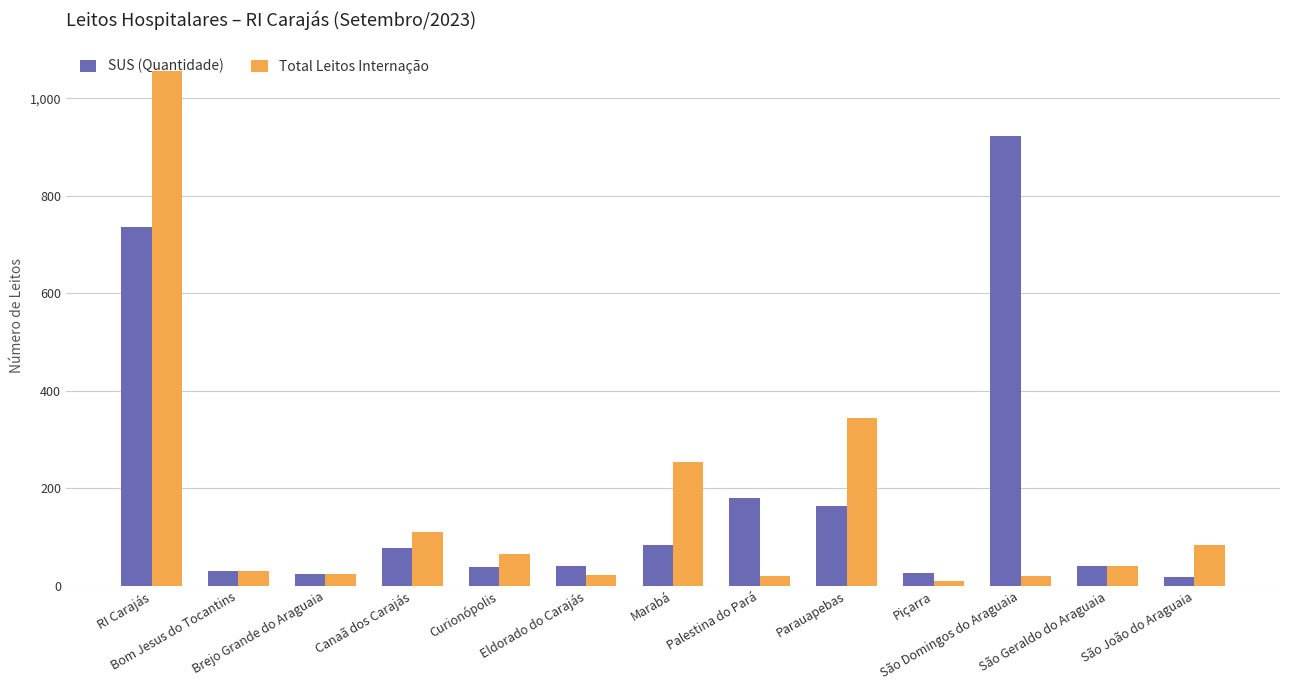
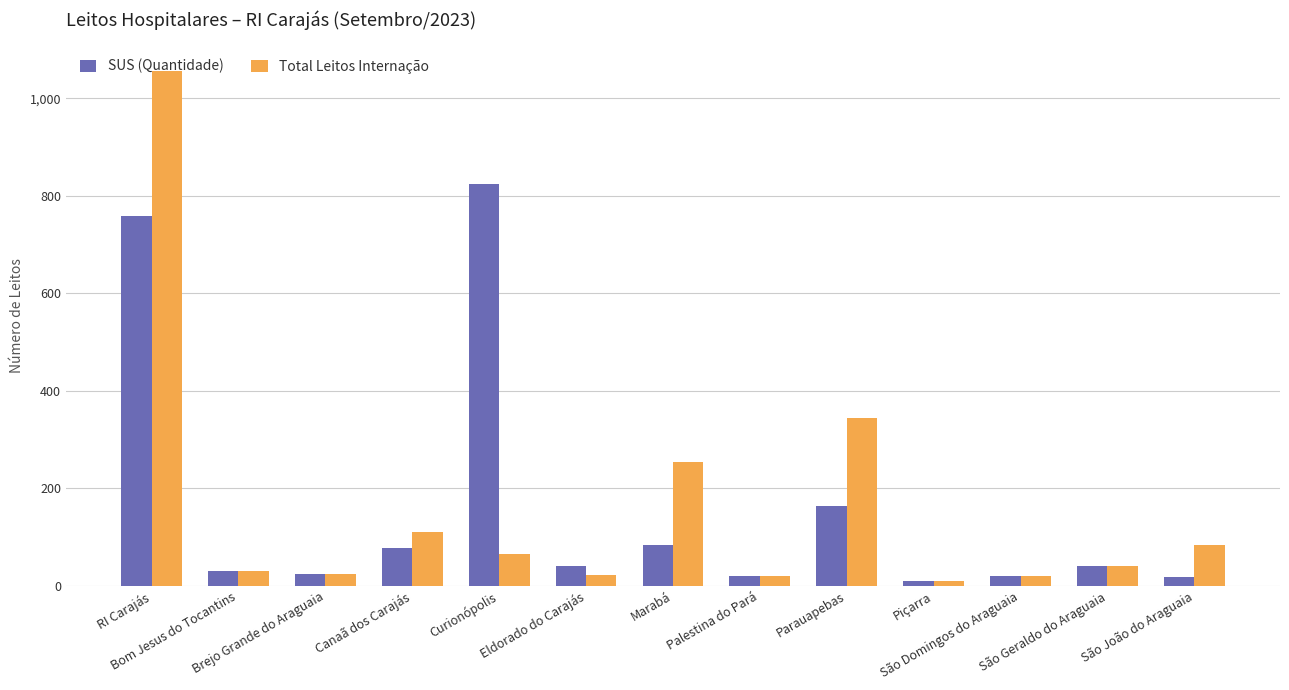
  {
    "SUS (Quantidade)": {
-     "RI Carajás": "740",
+     "RI Carajás": "760",
      "Bom Jesus do Tocantins": "30",
      "Brejo Grande do Araguaia": "20",
      "Canaã dos Carajás": "80",
-     "Curionópolis": "40",
+     "Curionópolis": "830",
      "Eldorado do Carajás": "40",
      "Marabá": "80",
-     "Palestina do Pará": "180",
+     "Palestina do Pará": "20",
      "Parauapebas": "160",
-     "Piçarra": "30",
-     "São Domingos do Araguaia": "920",
+     "Piçarra": "10",
+     "São Domingos do Araguaia": "20",
      "São Geraldo do Araguaia": "40",
      "São João do Araguaia": "20"
    },
    "Total Leitos Internação": {
      "RI Carajás": "1,060",
      "Bom Jesus do Tocantins": "30",
      "Brejo Grande do Araguaia": "20",
      "Canaã dos Carajás": "110",
      "Curionópolis": "70",
      "Eldorado do Carajás": "20",
      "Marabá": "250",
      "Palestina do Pará": "20",
      "Parauapebas": "350",
      "Piçarra": "10",
      "São Domingos do Araguaia": "20",
      "São Geraldo do Araguaia": "40",
      "São João do Araguaia": "80"
    }
  }
